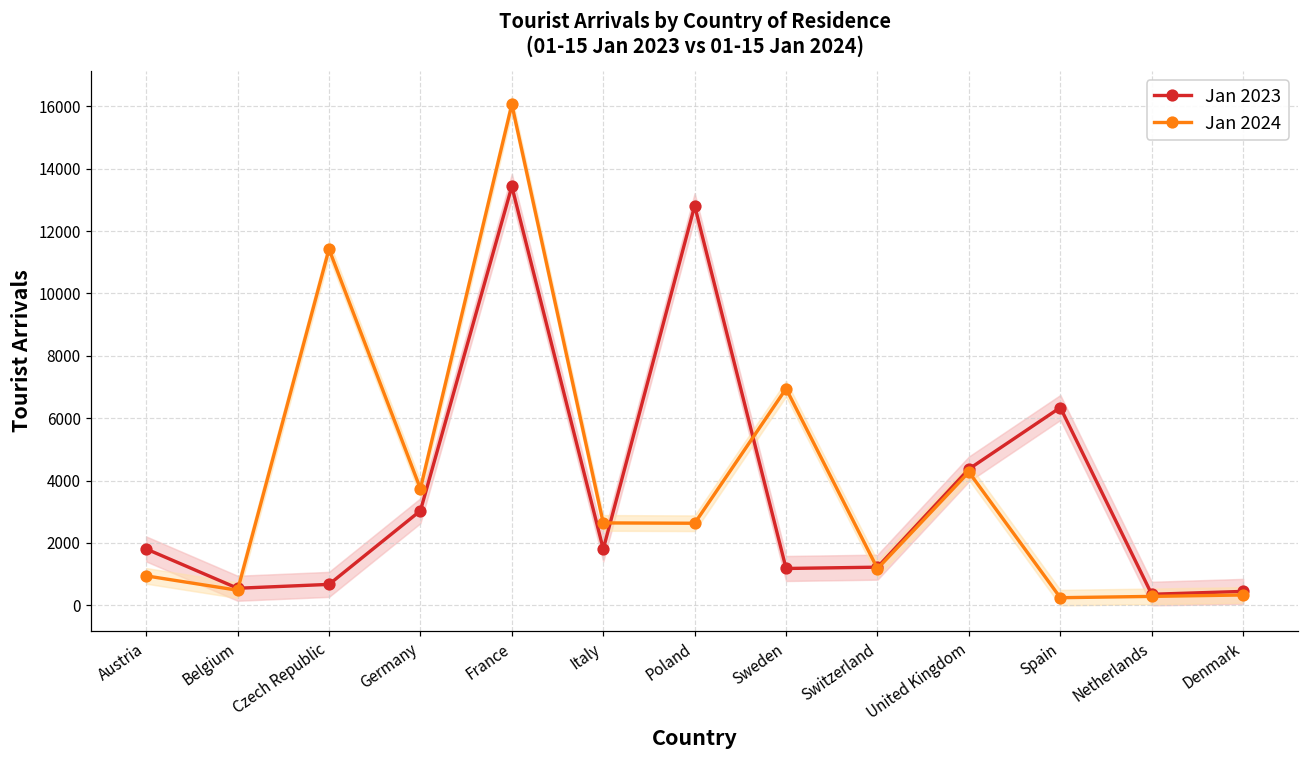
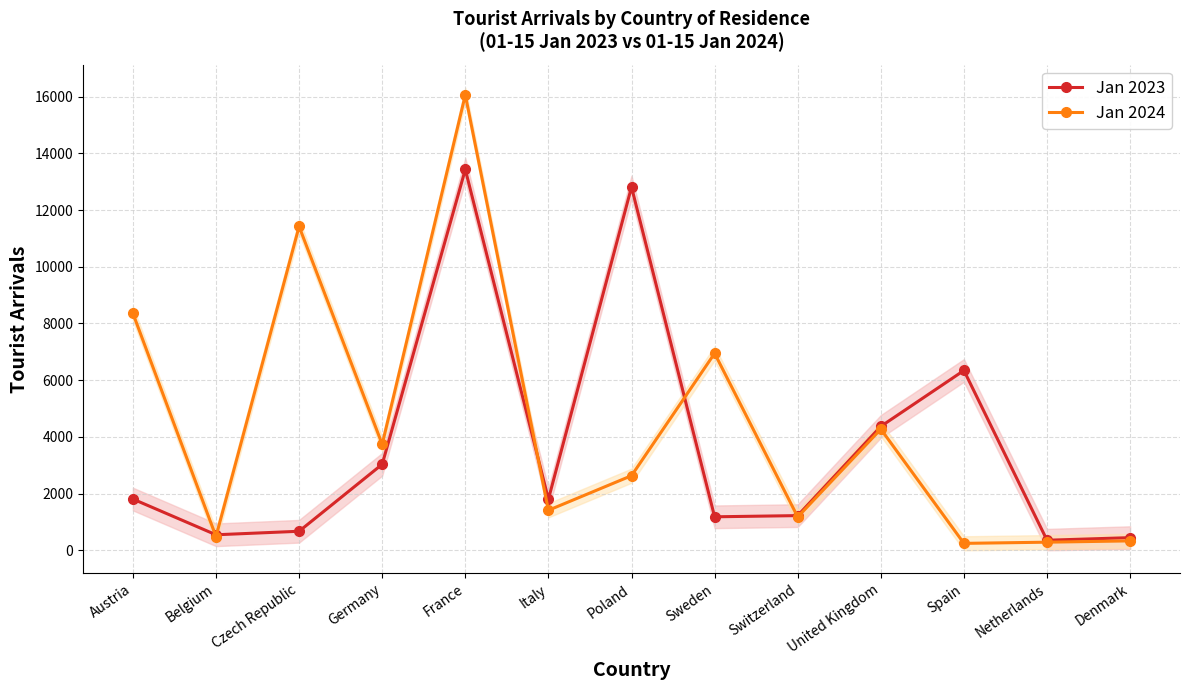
  {
    "Jan 2023": {
      "Austria": 1800,
      "Czech Republic": 700,
      "Germany": 3000,
      "France": 13400,
      "Italy": 1800,
      "Poland": 12800,
      "Sweden": 1200,
      "United Kingdom": 4400,
      "Spain": 6300,
      "Denmark": 400
    },
    "Jan 2024": {
-     "Austria": 900,
+     "Austria": 8400,
      "Czech Republic": 11400,
      "Germany": 3700,
      "France": 16100,
-     "Italy": 2600,
+     "Italy": 1400,
      "Poland": 2600,
      "Sweden": 6900,
      "United Kingdom": 4300,
      "Spain": 200,
      "Denmark": 300
    }
  }
